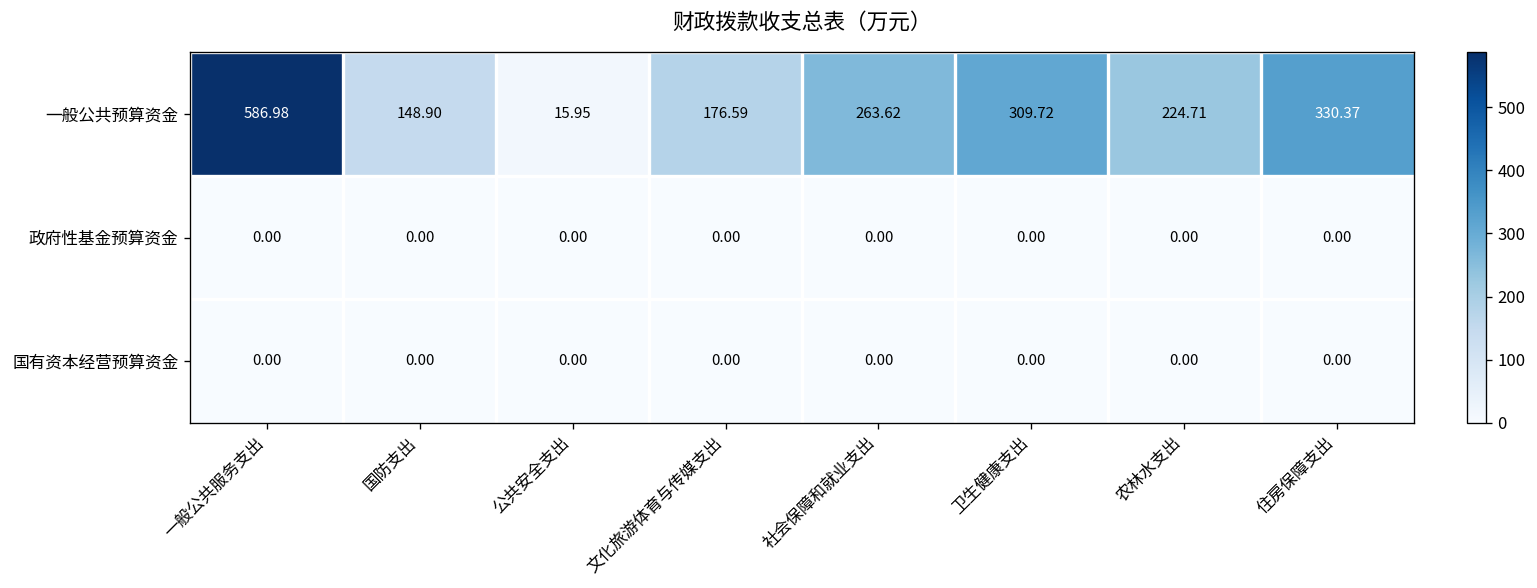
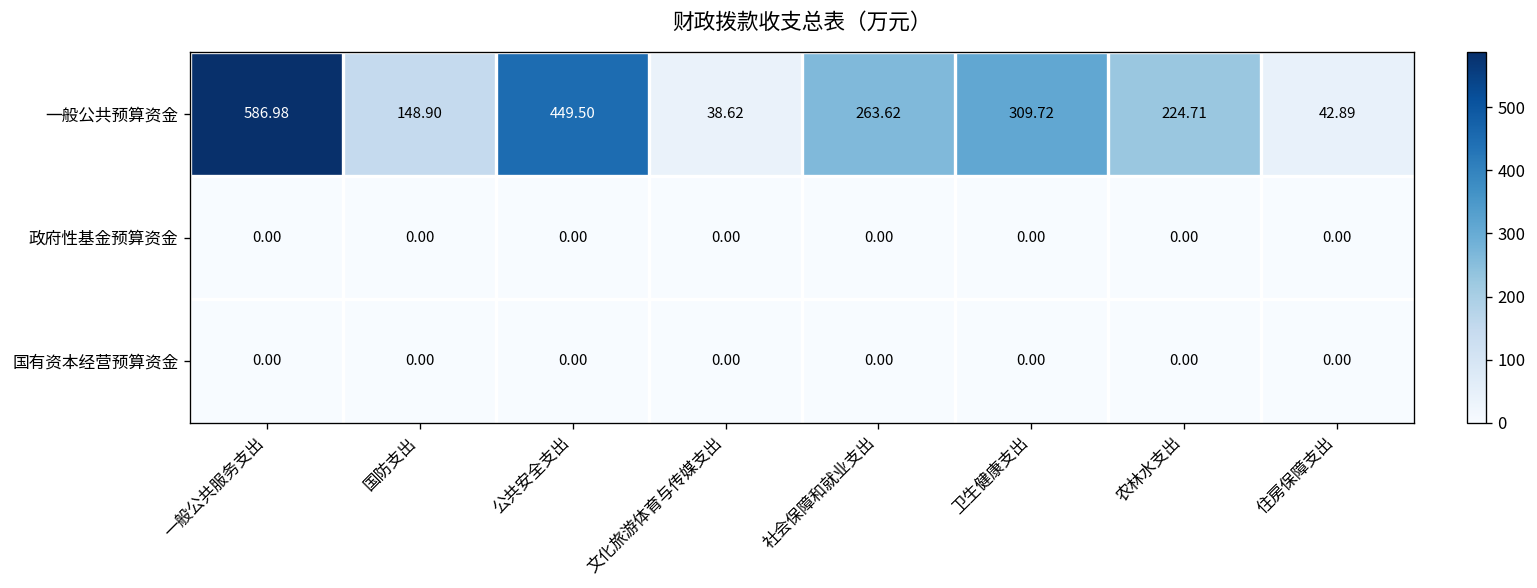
  {
    "一般公共预算资金": {
      "一般公共服务支出": 586.98,
      "国防支出": 148.90,
-     "公共安全支出": 15.95,
-     "文化旅游体育与传媒支出": 176.59,
+     "公共安全支出": 449.50,
+     "文化旅游体育与传媒支出": 38.62,
      "社会保障和就业支出": 263.62,
      "卫生健康支出": 309.72,
      "农林水支出": 224.71,
-     "住房保障支出": 330.37
+     "住房保障支出": 42.89
    },
    "政府性基金预算资金": {
      "一般公共服务支出": 0.00,
      "国防支出": 0.00,
      "公共安全支出": 0.00,
      "文化旅游体育与传媒支出": 0.00,
      "社会保障和就业支出": 0.00,
      "卫生健康支出": 0.00,
      "农林水支出": 0.00,
      "住房保障支出": 0.00
    },
    "国有资本经营预算资金": {
      "一般公共服务支出": 0.00,
      "国防支出": 0.00,
      "公共安全支出": 0.00,
      "文化旅游体育与传媒支出": 0.00,
      "社会保障和就业支出": 0.00,
      "卫生健康支出": 0.00,
      "农林水支出": 0.00,
      "住房保障支出": 0.00
    }
  }
